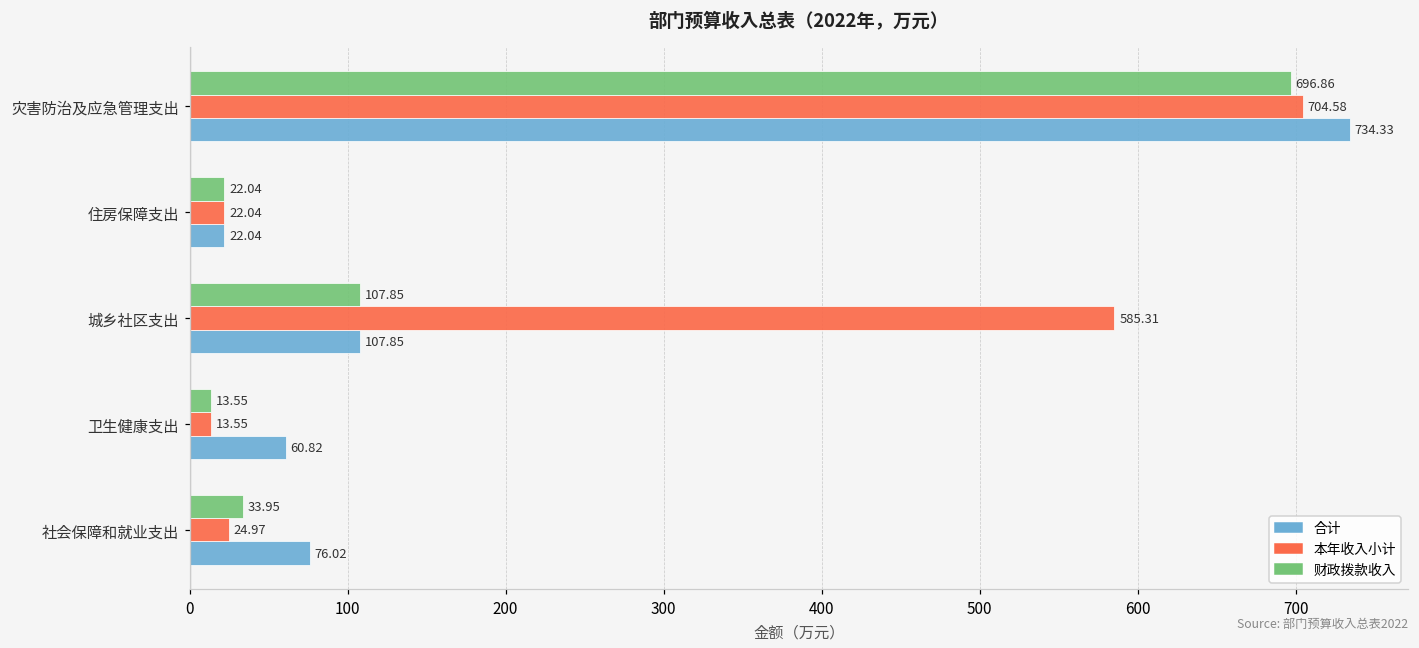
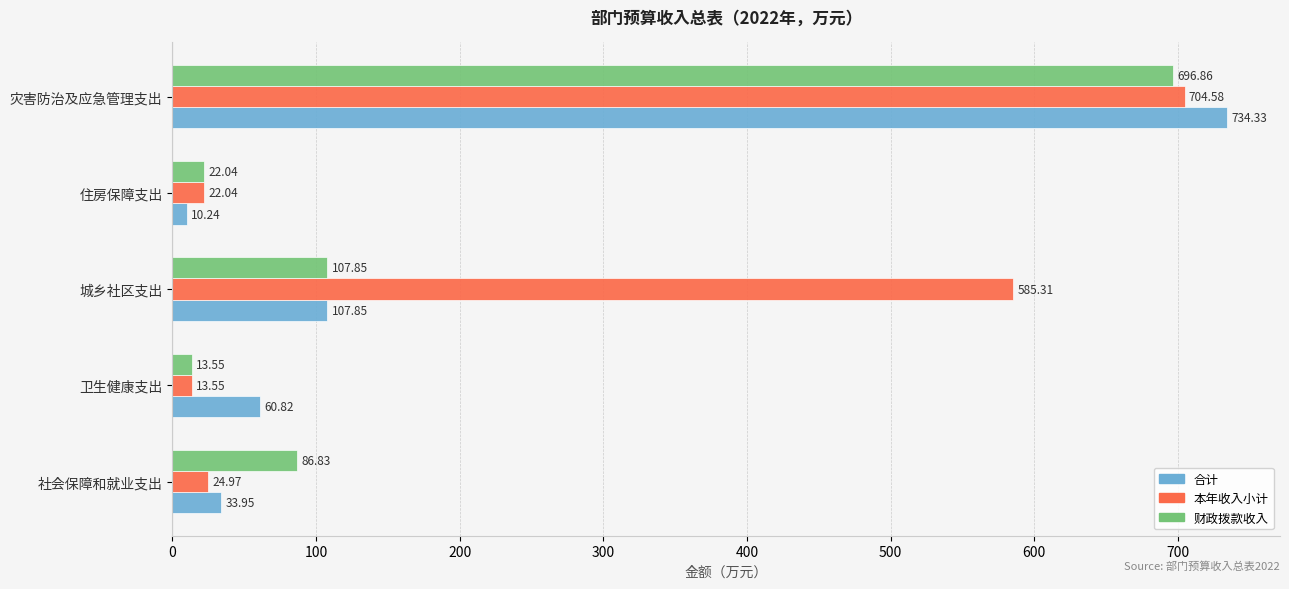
  {
    "合计": {
      "灾害防治及应急管理支出": 734.33,
-     "住房保障支出": 22.04,
+     "住房保障支出": 10.24,
      "城乡社区支出": 107.85,
      "卫生健康支出": 60.82,
-     "社会保障和就业支出": 76.02
+     "社会保障和就业支出": 33.95
    },
    "本年收入小计": {
      "灾害防治及应急管理支出": 704.58,
      "住房保障支出": 22.04,
      "城乡社区支出": 585.31,
      "卫生健康支出": 13.55,
      "社会保障和就业支出": 24.97
    },
    "财政拨款收入": {
      "灾害防治及应急管理支出": 696.86,
      "住房保障支出": 22.04,
      "城乡社区支出": 107.85,
      "卫生健康支出": 13.55,
-     "社会保障和就业支出": 33.95
+     "社会保障和就业支出": 86.83
    }
  }
